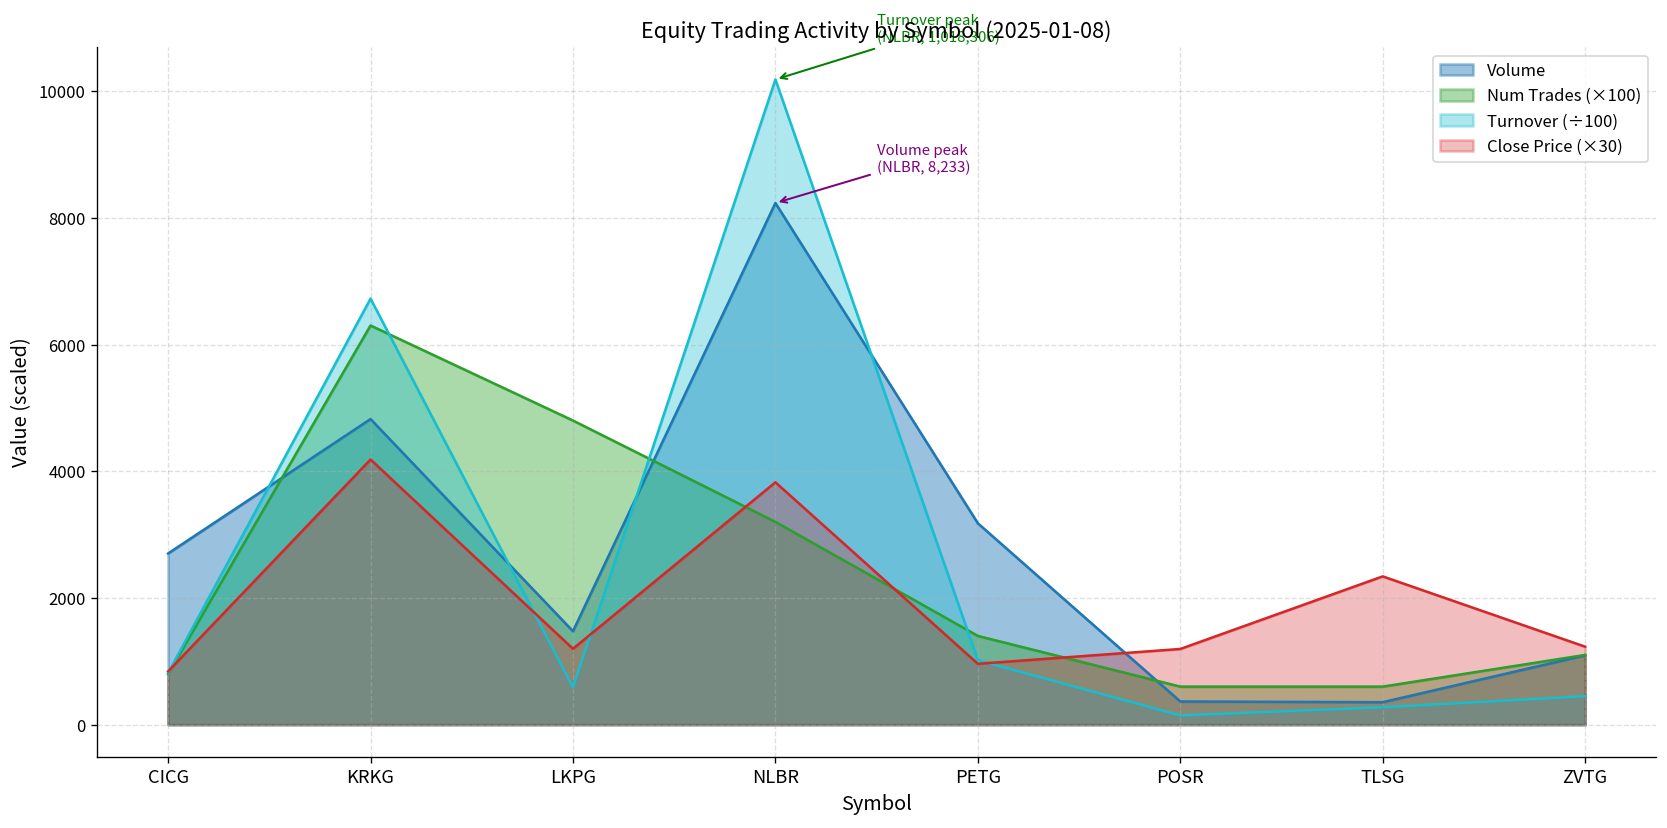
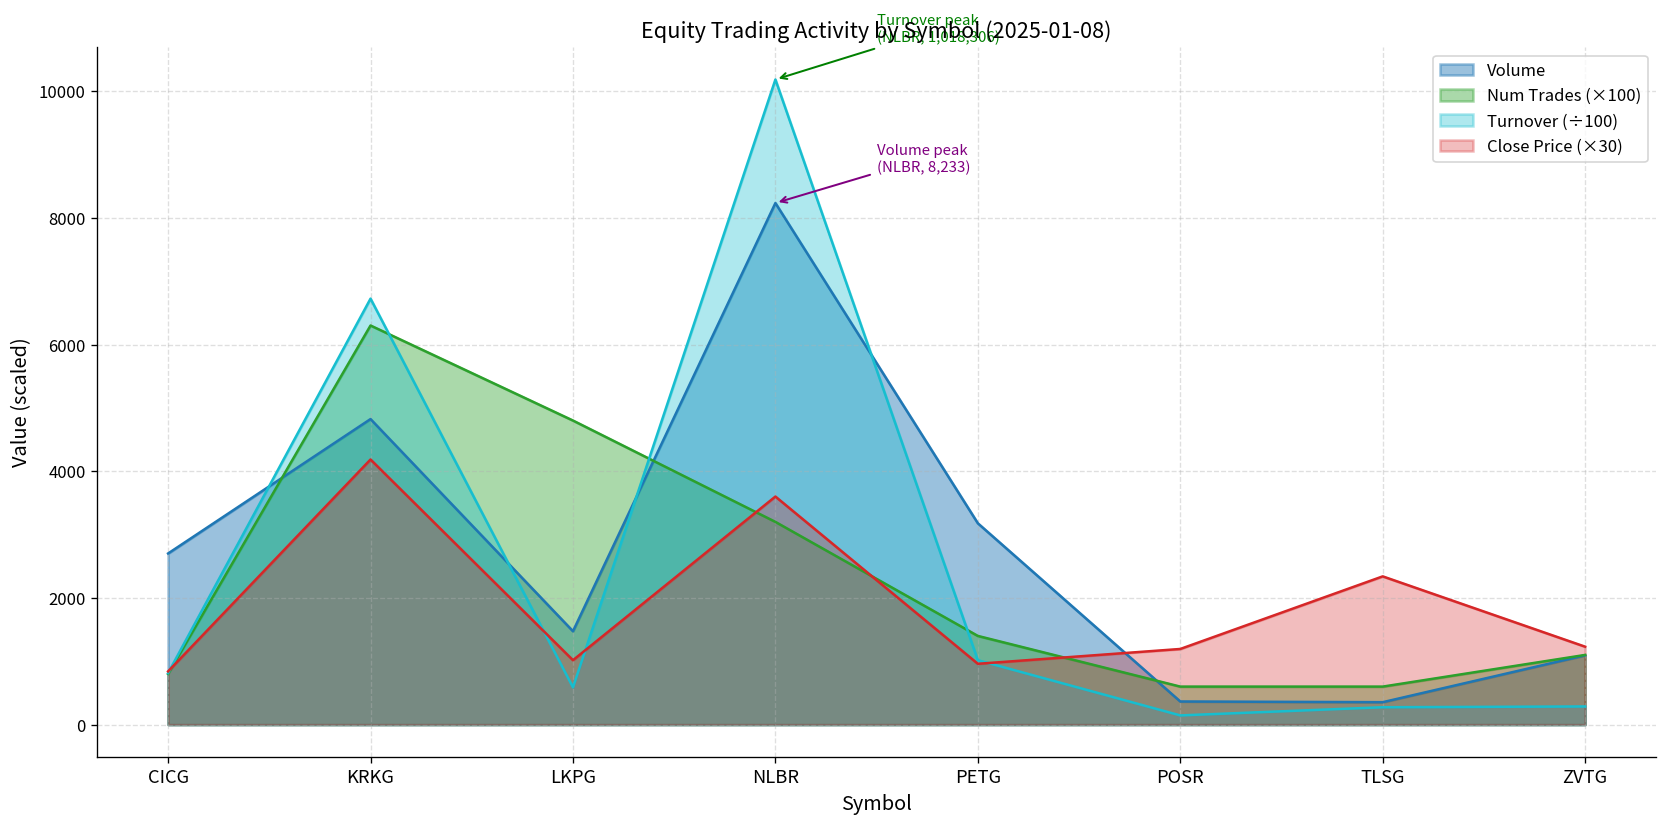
  {
    "Volume": {
      "NLBR": "8,233"
    },
    "Num Trades (×100)": {
      "KRKG": "6300",
      "LKPG": "4800",
      "NLBR": "3200",
      "PETG": "1400",
      "POSR": "600",
      "TLSG": "600"
    },
    "Turnover (÷100)": {
      "KRKG": "6700",
      "LKPG": "600",
      "PETG": "1000",
      "POSR": "100",
      "TLSG": "300",
-     "ZVTG": "400"
+     "ZVTG": "300"
    },
    "Close Price (×30)": {
      "KRKG": "4200",
-     "LKPG": "1200",
-     "NLBR": "3800",
+     "LKPG": "1000",
+     "NLBR": "3600",
      "PETG": "1000",
      "POSR": "1200",
      "TLSG": "2300",
      "ZVTG": "1200"
    }
  }
